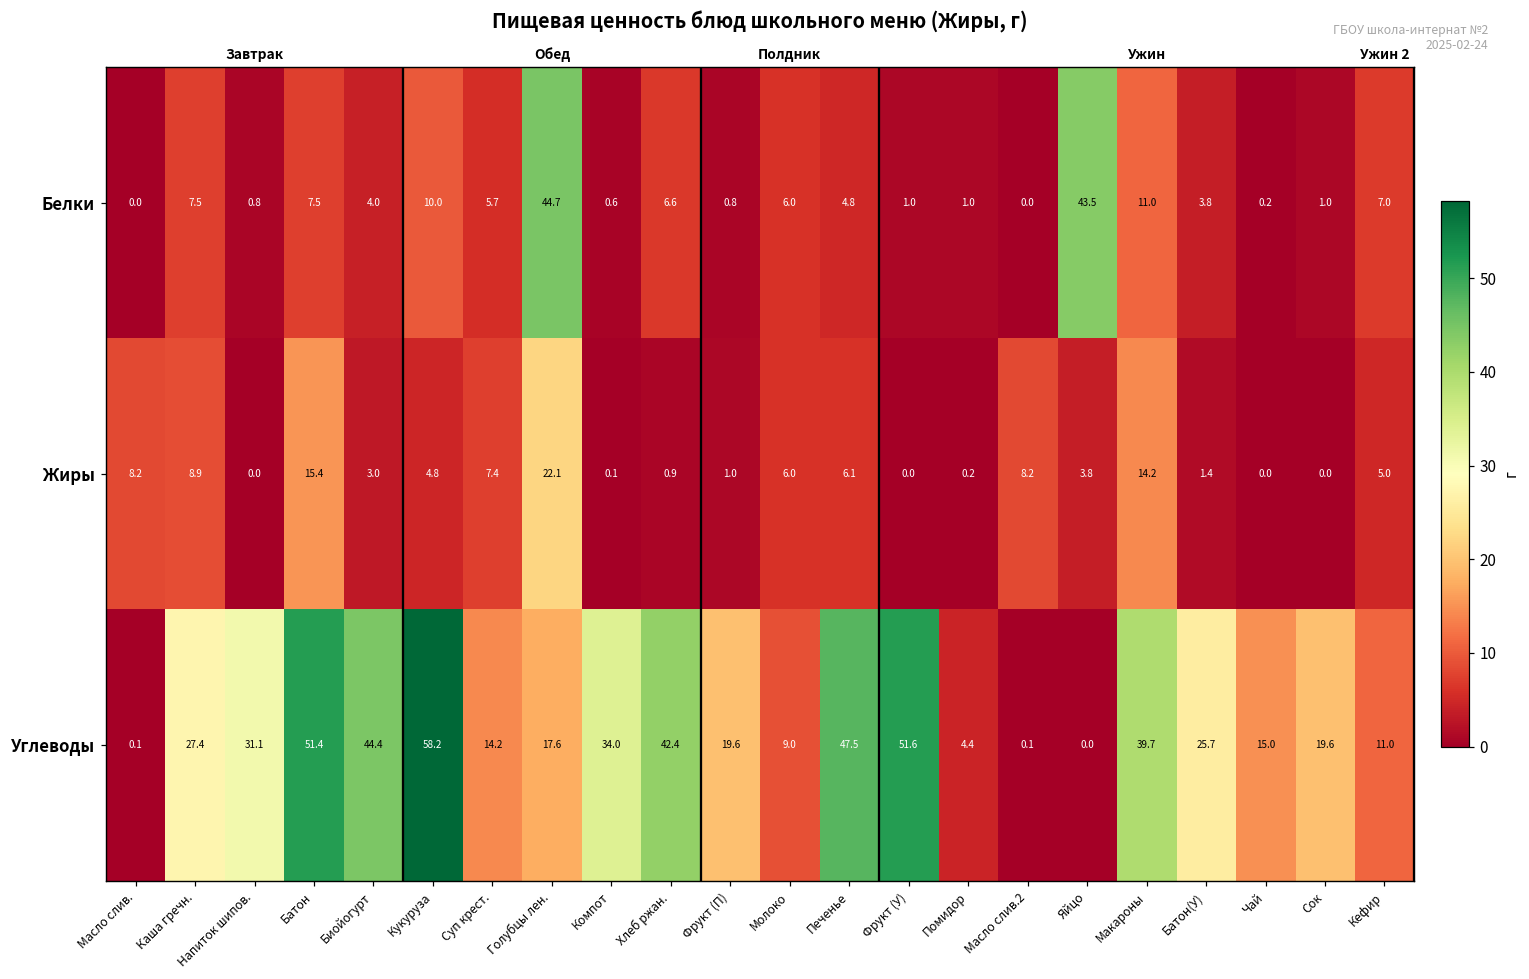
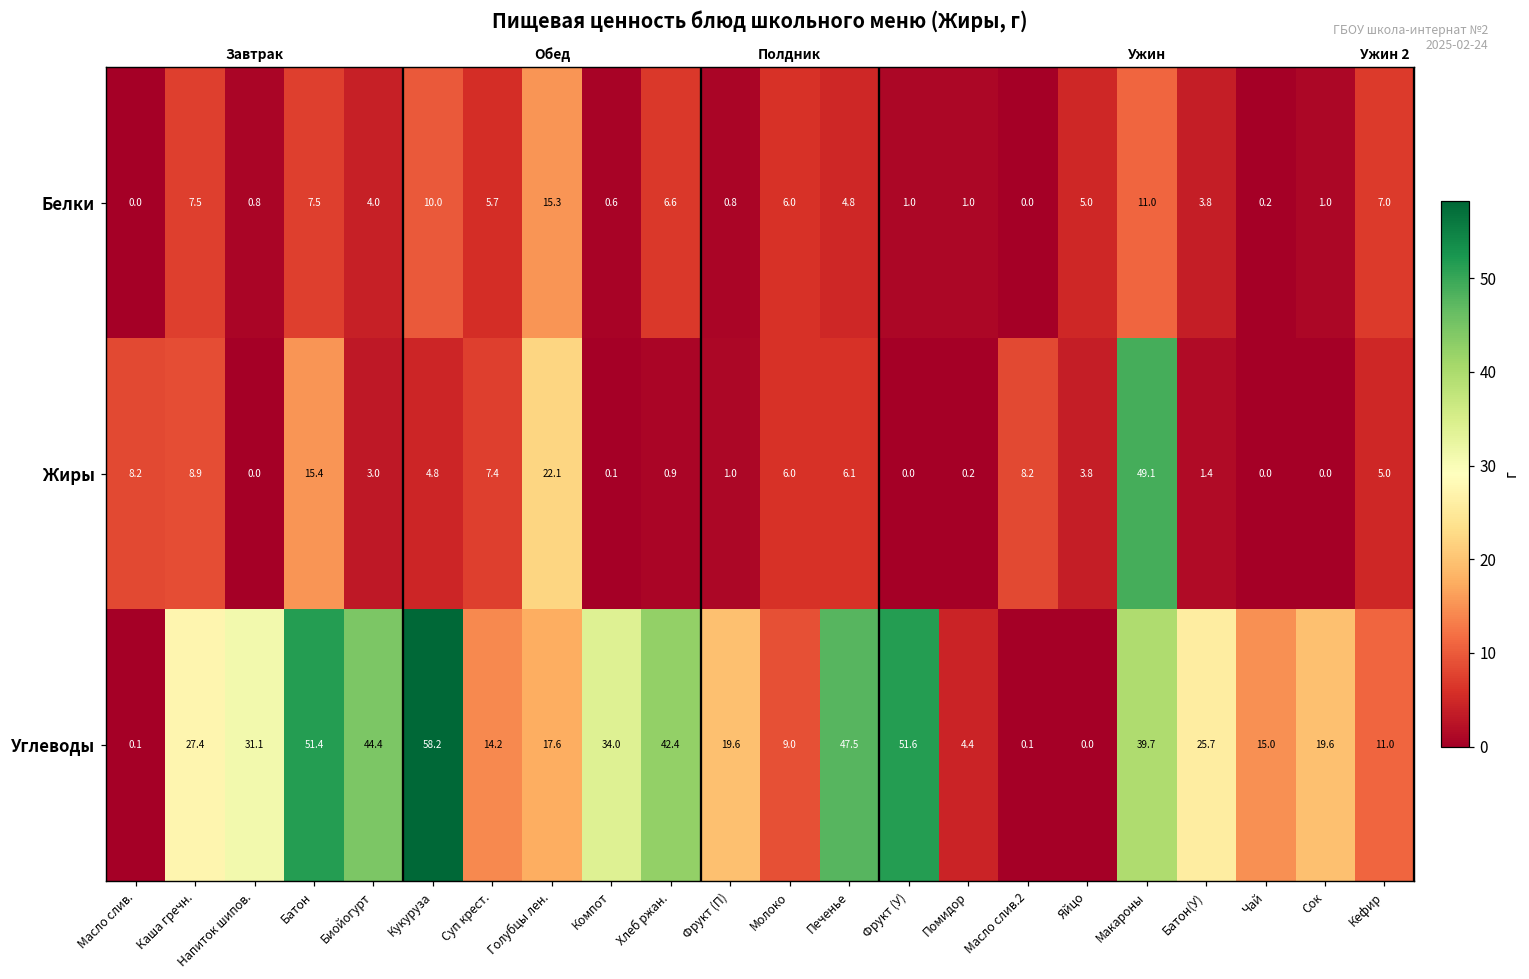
  {
    "Белки": {
      "Масло слив.": 0.0,
      "Каша гречн.": 7.5,
      "Напиток шипов.": 0.8,
      "Батон": 7.5,
      "Биойогурт": 4.0,
      "Кукуруза": 10.0,
      "Суп крест.": 5.7,
-     "Голубцы лен.": 44.7,
+     "Голубцы лен.": 15.3,
      "Компот": 0.6,
      "Хлеб ржан.": 6.6,
      "Фрукт (П)": 0.8,
      "Молоко": 6.0,
      "Печенье": 4.8,
      "Фрукт (У)": 1.0,
      "Помидор": 1.0,
      "Масло слив.2": 0.0,
-     "Яйцо": 43.5,
+     "Яйцо": 5.0,
      "Макароны": 11.0,
      "Батон(У)": 3.8,
      "Чай": 0.2,
      "Сок": 1.0,
      "Кефир": 7.0
    },
    "Жиры": {
      "Масло слив.": 8.2,
      "Каша гречн.": 8.9,
      "Напиток шипов.": 0.0,
      "Батон": 15.4,
      "Биойогурт": 3.0,
      "Кукуруза": 4.8,
      "Суп крест.": 7.4,
      "Голубцы лен.": 22.1,
      "Компот": 0.1,
      "Хлеб ржан.": 0.9,
      "Фрукт (П)": 1.0,
      "Молоко": 6.0,
      "Печенье": 6.1,
      "Фрукт (У)": 0.0,
      "Помидор": 0.2,
      "Масло слив.2": 8.2,
      "Яйцо": 3.8,
-     "Макароны": 14.2,
+     "Макароны": 49.1,
      "Батон(У)": 1.4,
      "Чай": 0.0,
      "Сок": 0.0,
      "Кефир": 5.0
    },
    "Углеводы": {
      "Масло слив.": 0.1,
      "Каша гречн.": 27.4,
      "Напиток шипов.": 31.1,
      "Батон": 51.4,
      "Биойогурт": 44.4,
      "Кукуруза": 58.2,
      "Суп крест.": 14.2,
      "Голубцы лен.": 17.6,
      "Компот": 34.0,
      "Хлеб ржан.": 42.4,
      "Фрукт (П)": 19.6,
      "Молоко": 9.0,
      "Печенье": 47.5,
      "Фрукт (У)": 51.6,
      "Помидор": 4.4,
      "Масло слив.2": 0.1,
      "Яйцо": 0.0,
      "Макароны": 39.7,
      "Батон(У)": 25.7,
      "Чай": 15.0,
      "Сок": 19.6,
      "Кефир": 11.0
    }
  }
